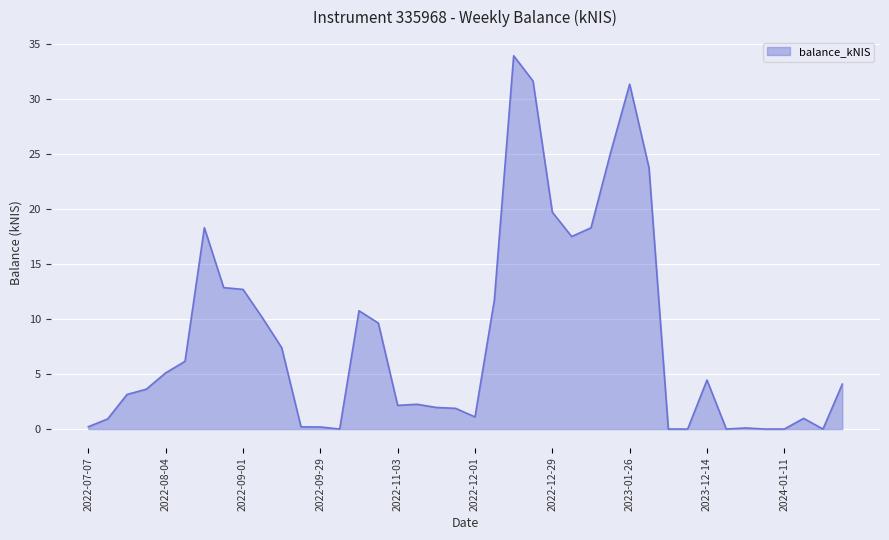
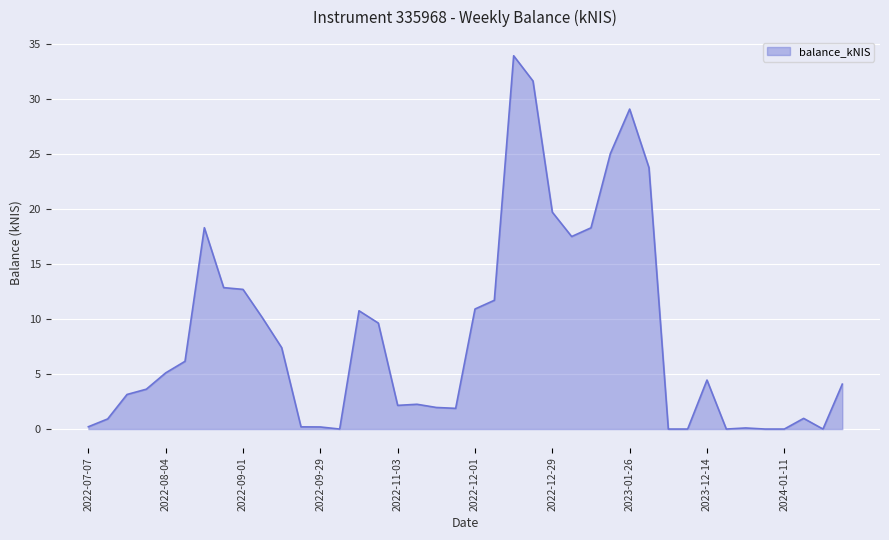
  {
    "2022-07-07": 0.2,
    "2022-08-04": 5.1,
    "2022-09-01": 12.7,
    "2022-09-29": 0.2,
    "2022-11-03": 2.2,
-   "2022-12-01": 1.1,
+   "2022-12-01": 10.9,
    "2022-12-29": 19.7,
-   "2023-01-26": 31.3,
+   "2023-01-26": 29.1,
    "2023-12-14": 4.5,
    "2024-01-11": 0.0
  }
